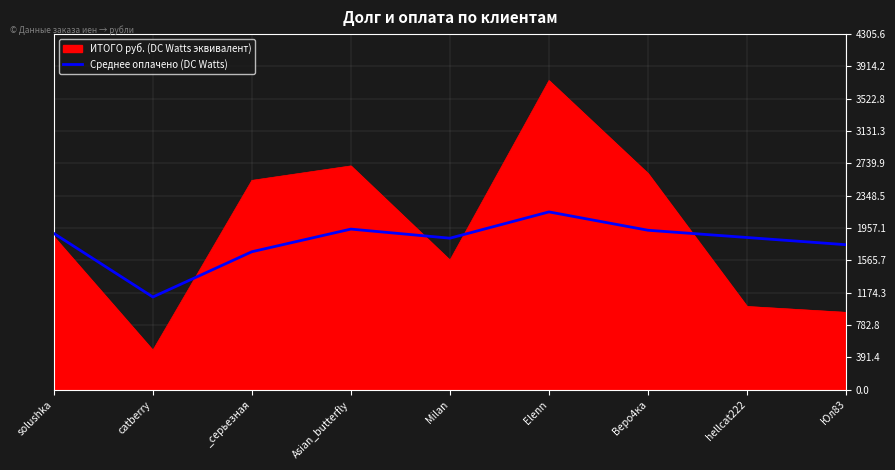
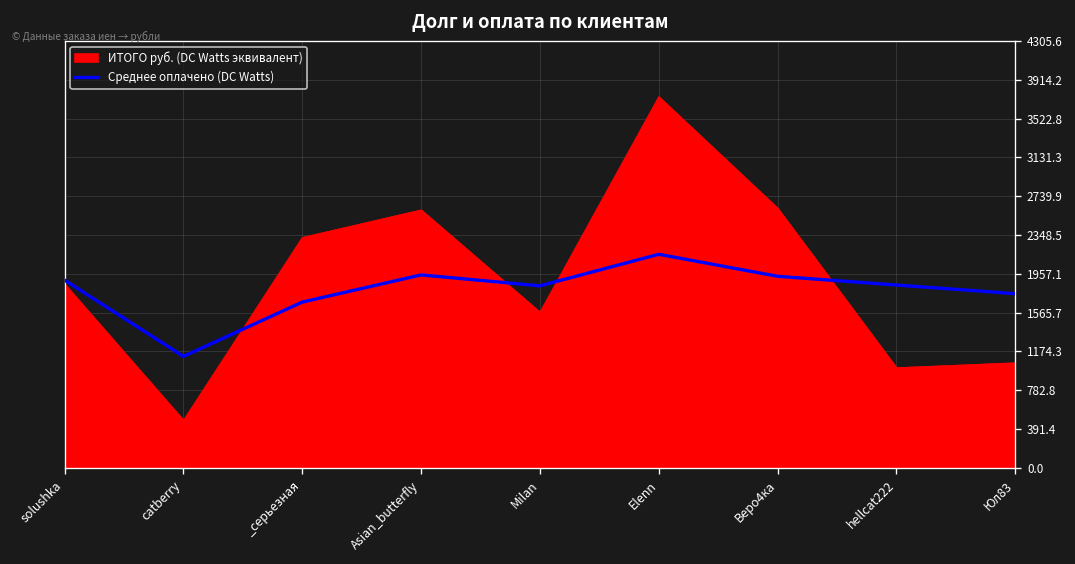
  {
    "ИТОГО руб. (DC Watts эквивалент)": {
      "solushka": 1900,
      "catberry": 500,
-     "_серьезная": 2500,
-     "Asian_butterfly": 2700,
+     "_серьезная": 2300,
+     "Asian_butterfly": 2600,
      "Milan": 1600,
      "Elenn": 3700,
      "Веро4ка": 2600,
      "hellcat222": 1000,
-     "Юл83": 900
+     "Юл83": 1100
    },
    "Среднее оплачено (DC Watts)": {
      "solushka": 1900,
      "catberry": 1100,
      "_серьезная": 1700,
      "Asian_butterfly": 1900,
      "Milan": 1800,
      "Elenn": 2200,
      "Веро4ка": 1900,
      "hellcat222": 1800,
      "Юл83": 1800
    }
  }
